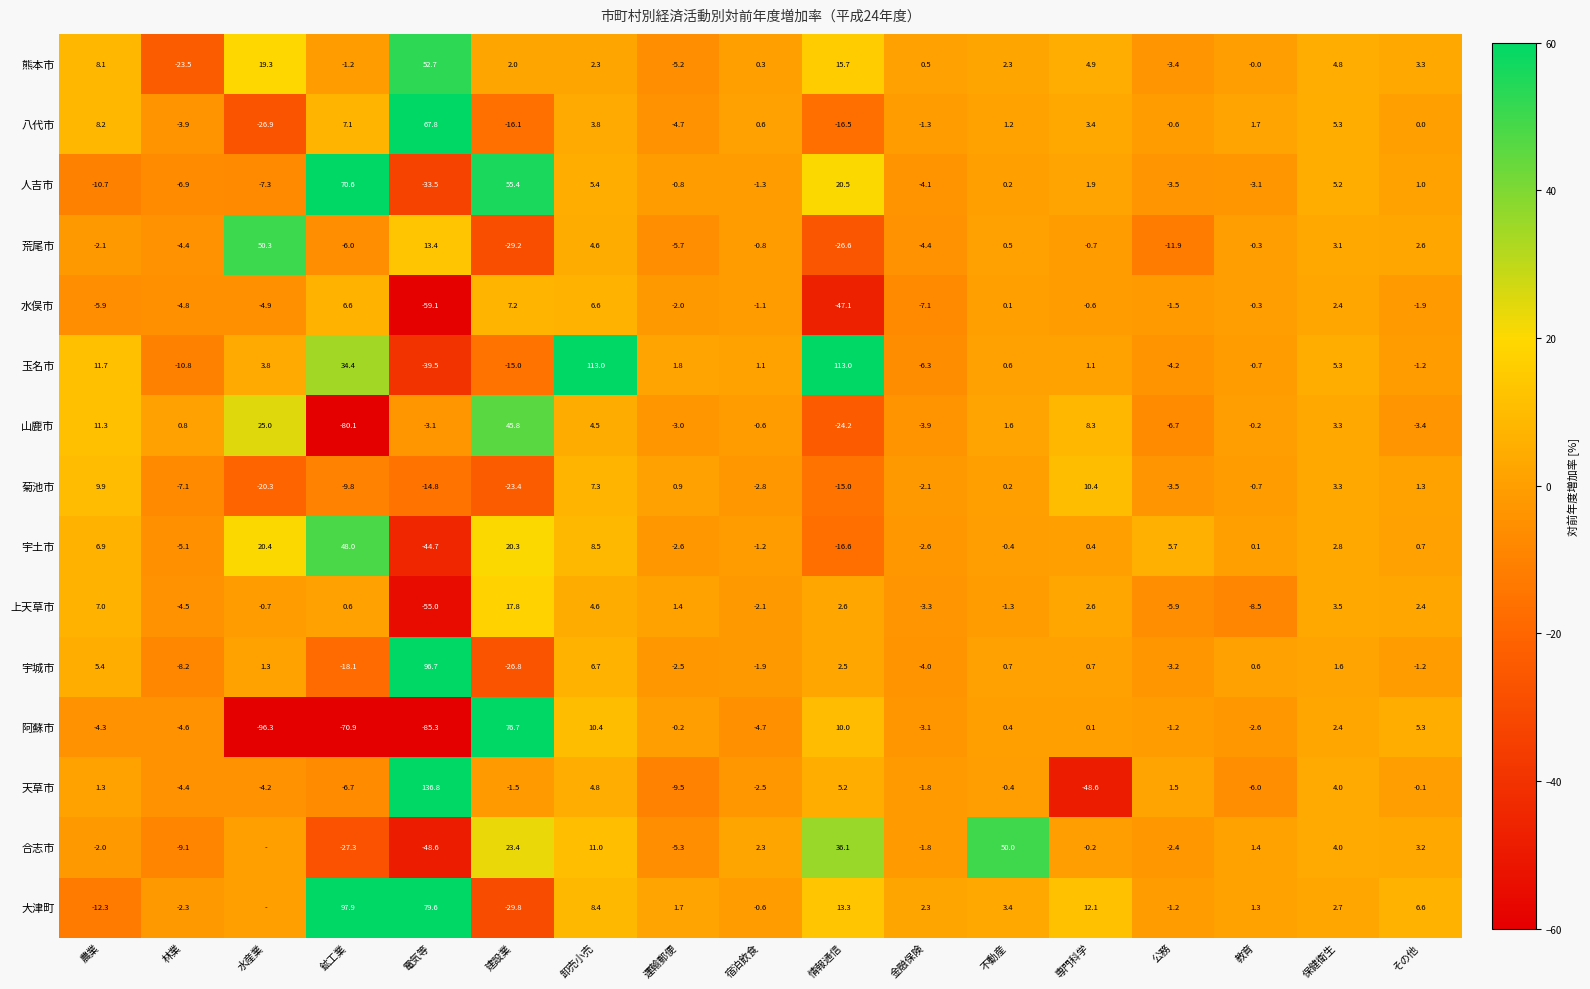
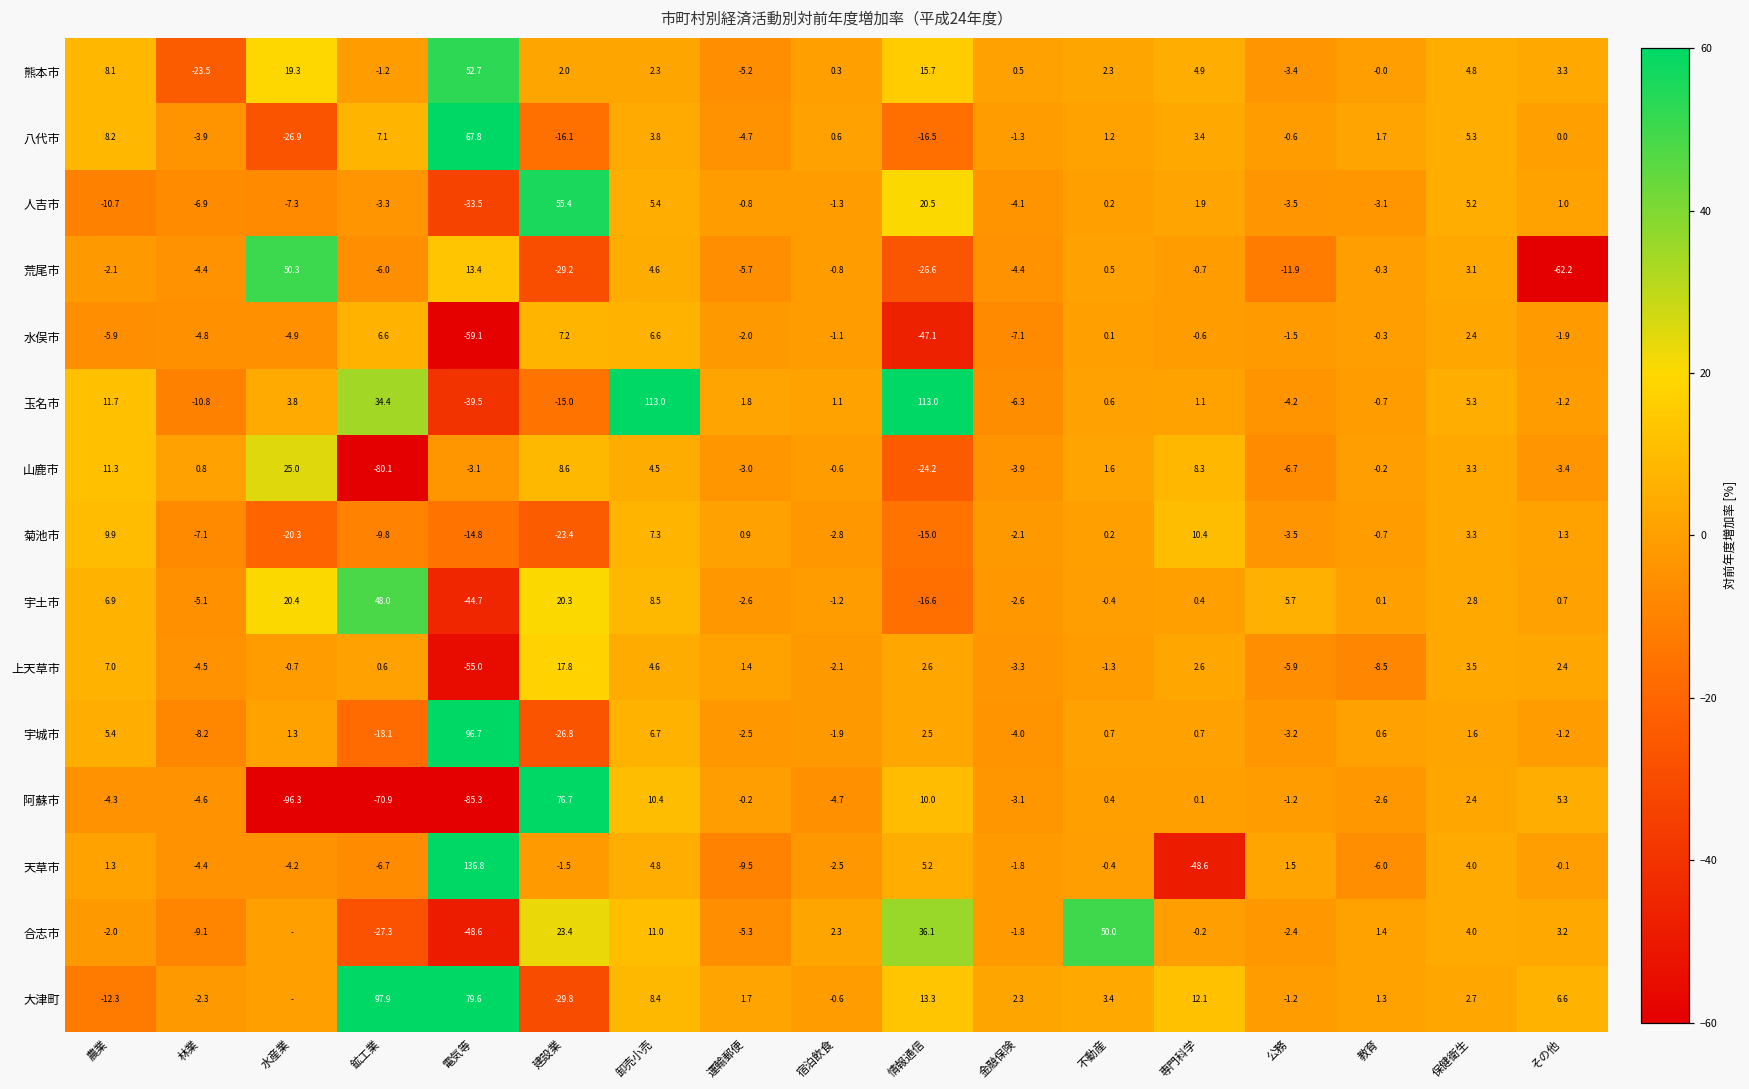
  {
    "人吉市": {
      "農業": -10.7,
      "林業": -6.9,
      "水産業": -7.3,
-     "鉱工業": 70.6,
+     "鉱工業": -3.3,
      "電気等": -33.5,
      "建設業": 55.4,
      "卸売小売": 5.4,
      "運輸郵便": -0.8,
      "宿泊飲食": -1.3,
      "情報通信": 20.5,
      "金融保険": -4.1,
      "不動産": 0.2,
      "専門科学": 1.9,
      "公務": -3.5,
      "教育": -3.1,
      "保健衛生": 5.2,
      "その他": 1.0
    },
    "荒尾市": {
      "農業": -2.1,
      "林業": -4.4,
      "水産業": 50.3,
      "鉱工業": -6.0,
      "電気等": 13.4,
      "建設業": -29.2,
      "卸売小売": 4.6,
      "運輸郵便": -5.7,
      "宿泊飲食": -0.8,
      "情報通信": -26.6,
      "金融保険": -4.4,
      "不動産": 0.5,
      "専門科学": -0.7,
      "公務": -11.9,
      "教育": -0.3,
      "保健衛生": 3.1,
-     "その他": 2.6
+     "その他": -62.2
    },
    "山鹿市": {
      "農業": 11.3,
      "林業": 0.8,
      "水産業": 25.0,
      "鉱工業": -80.1,
      "電気等": -3.1,
-     "建設業": 45.8,
+     "建設業": 8.6,
      "卸売小売": 4.5,
      "運輸郵便": -3.0,
      "宿泊飲食": -0.6,
      "情報通信": -24.2,
      "金融保険": -3.9,
      "不動産": 1.6,
      "専門科学": 8.3,
      "公務": -6.7,
      "教育": -0.2,
      "保健衛生": 3.3,
      "その他": -3.4
    }
  }
